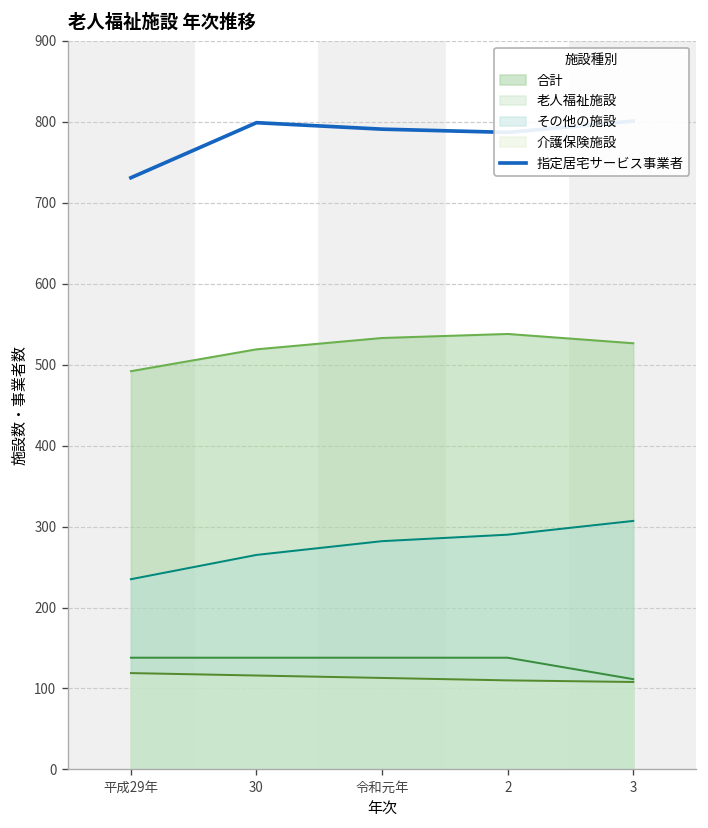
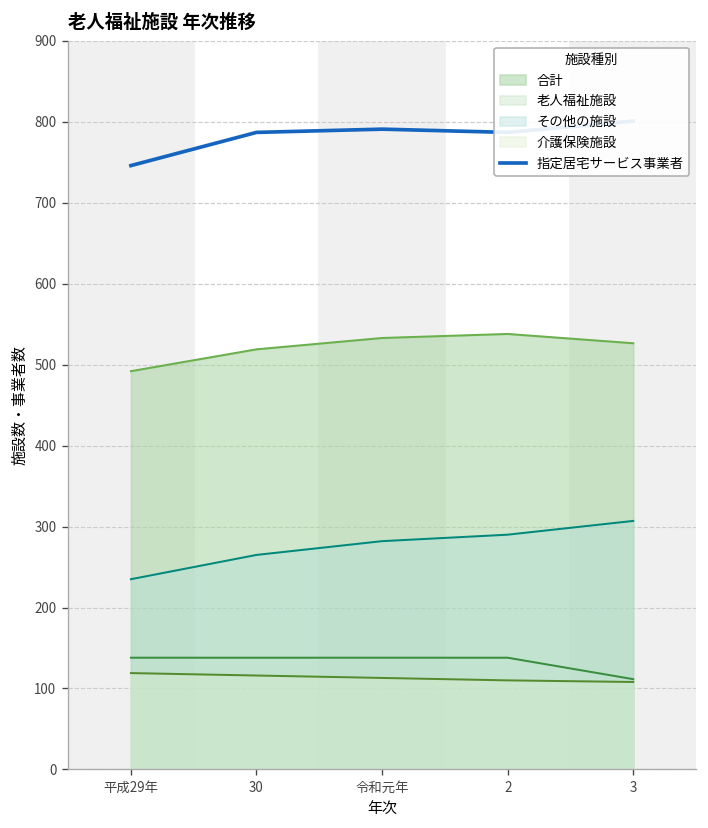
  {
    "指定居宅サービス事業者": {
-     "平成29年": 730,
-     "30": 800,
+     "平成29年": 750,
+     "30": 790,
      "令和元年": 790
    }
  }
